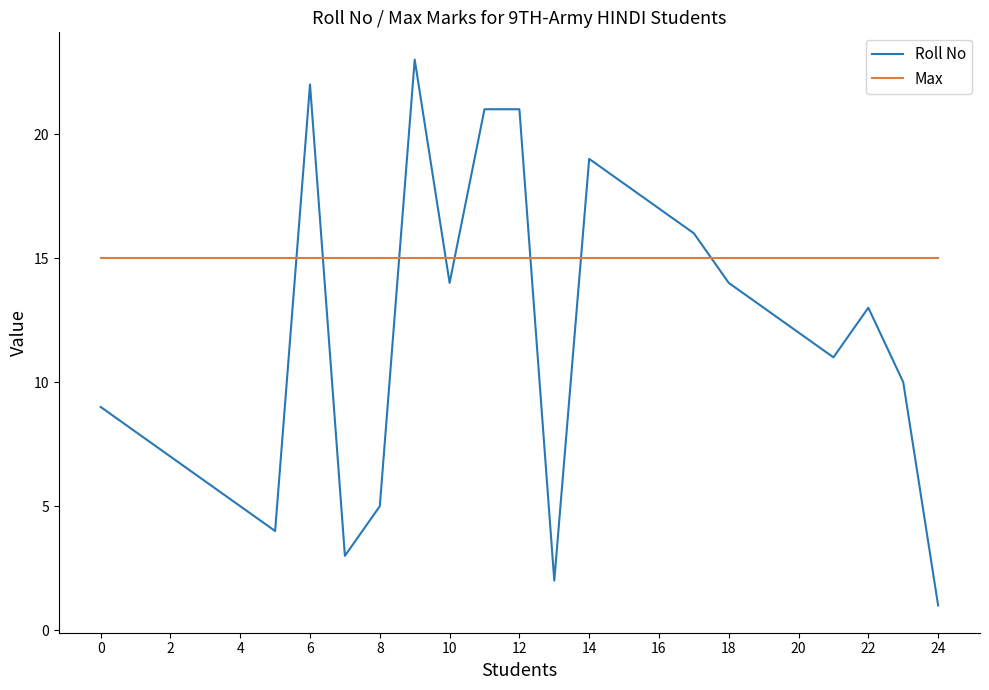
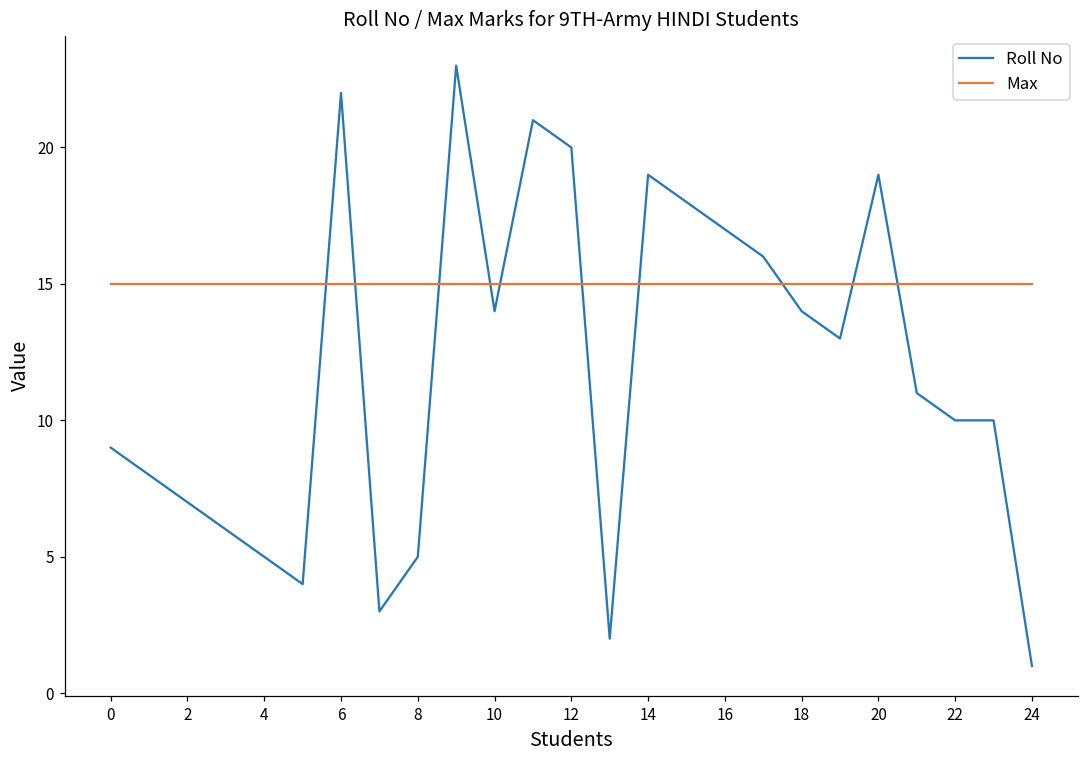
  {
    "Roll No": {
      "0": 9,
      "2": 7,
      "4": 5,
      "6": 22,
      "8": 5,
      "10": 14,
-     "12": 21,
+     "12": 20,
      "14": 19,
      "16": 17,
      "18": 14,
-     "20": 12,
-     "22": 13,
+     "20": 19,
+     "22": 10,
      "24": 1
    },
    "Max": {
      "0": 15,
      "2": 15,
      "4": 15,
      "6": 15,
      "8": 15,
      "10": 15,
      "12": 15,
      "14": 15,
      "16": 15,
      "18": 15,
      "20": 15,
      "22": 15,
      "24": 15
    }
  }
